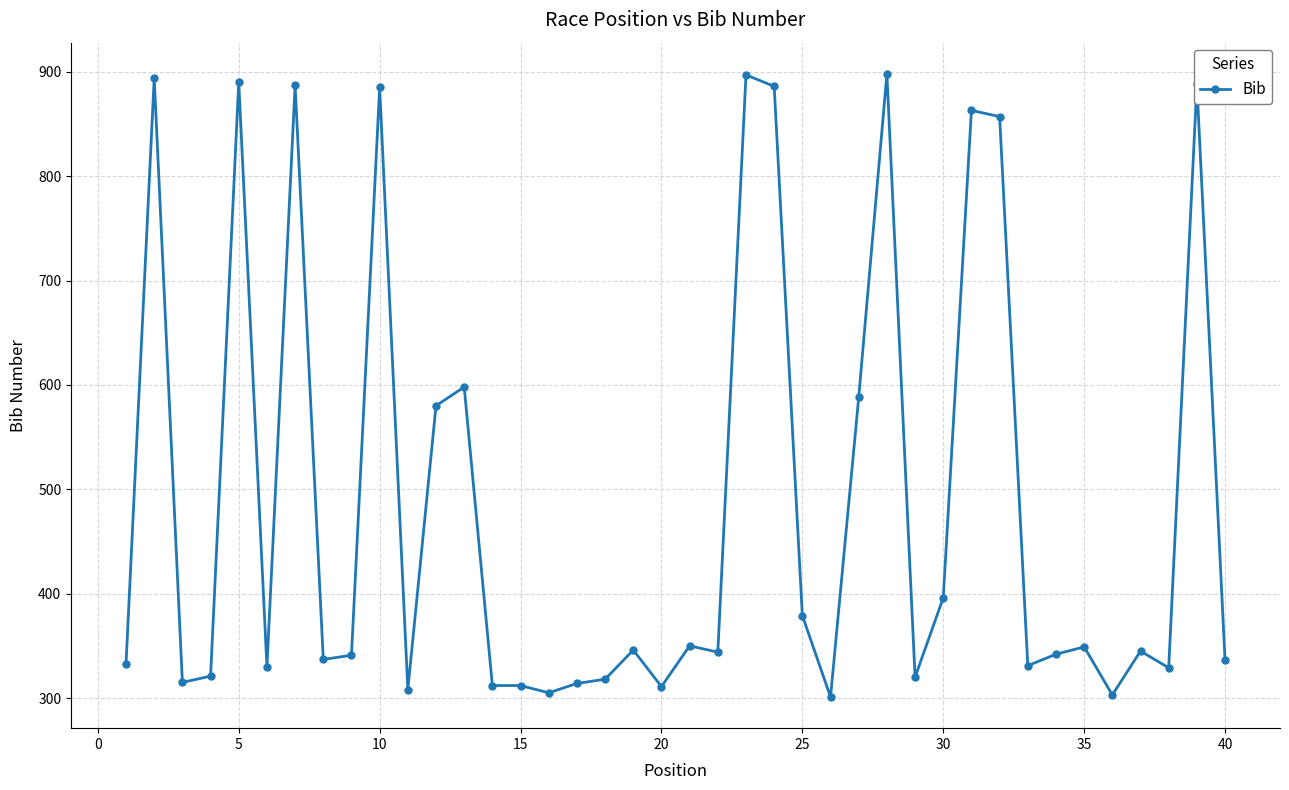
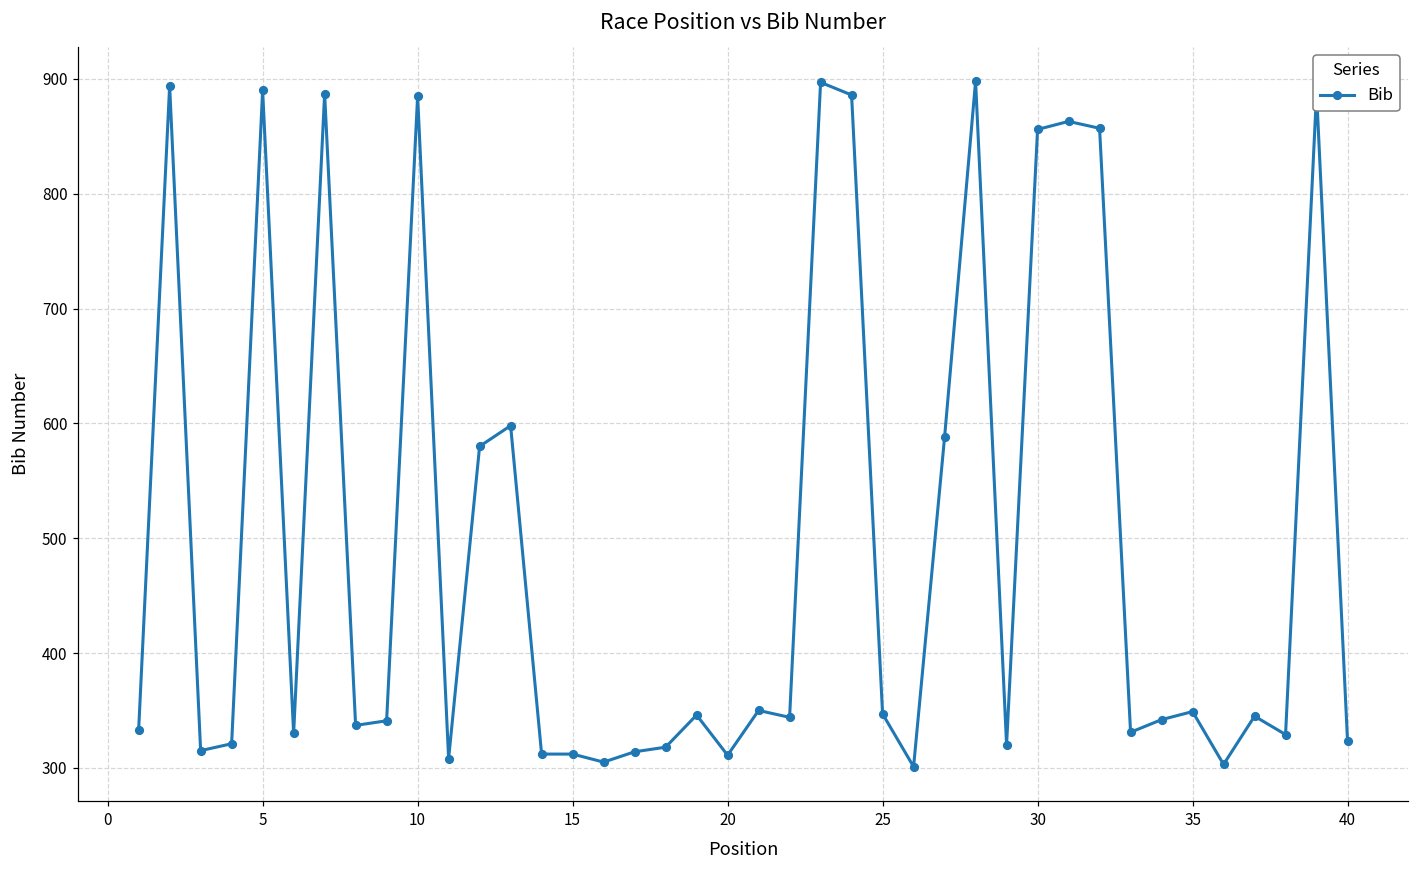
  {
    "5": 890,
    "10": 885,
    "15": 312,
    "20": 311,
-   "25": 379,
-   "30": 396,
+   "25": 347,
+   "30": 856,
    "35": 349,
-   "40": 336
+   "40": 323
  }
